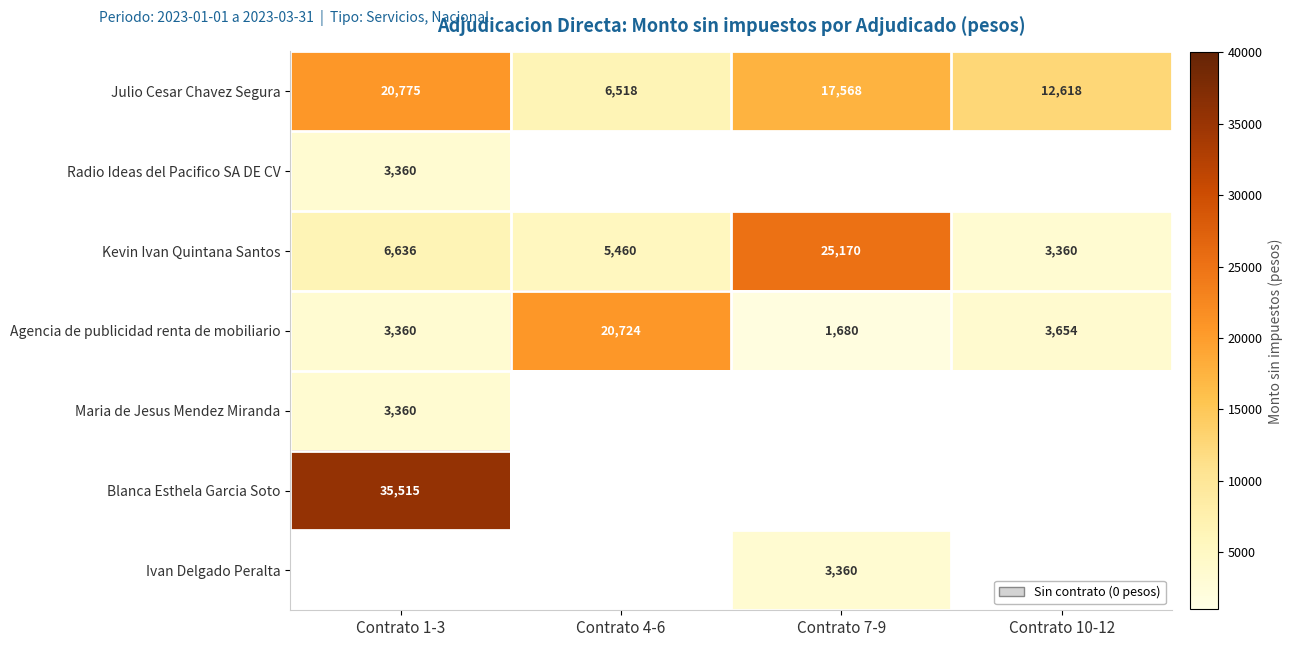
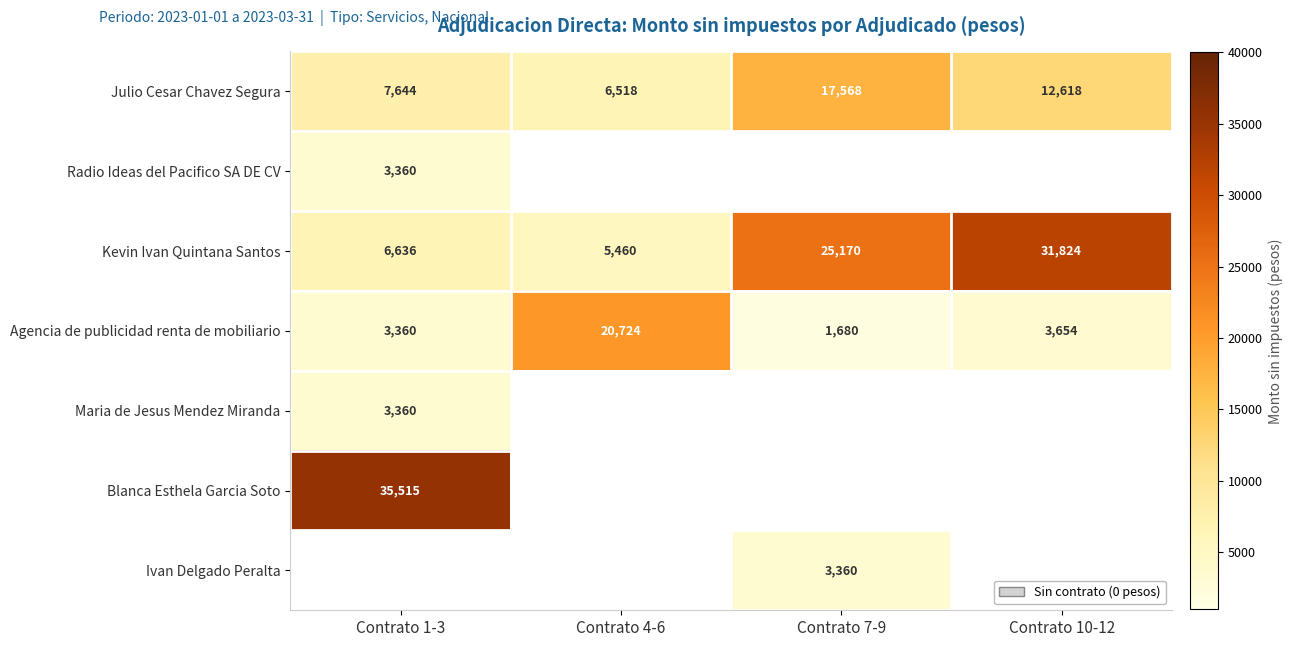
  {
    "Julio Cesar Chavez Segura": {
-     "Contrato 1-3": "20,775",
+     "Contrato 1-3": "7,644",
      "Contrato 4-6": "6,518",
      "Contrato 7-9": "17,568",
      "Contrato 10-12": "12,618"
    },
    "Radio Ideas del Pacifico SA DE CV": {
      "Contrato 1-3": "3,360"
    },
    "Kevin Ivan Quintana Santos": {
      "Contrato 1-3": "6,636",
      "Contrato 4-6": "5,460",
      "Contrato 7-9": "25,170",
-     "Contrato 10-12": "3,360"
+     "Contrato 10-12": "31,824"
    },
    "Agencia de publicidad renta de mobiliario": {
      "Contrato 1-3": "3,360",
      "Contrato 4-6": "20,724",
      "Contrato 7-9": "1,680",
      "Contrato 10-12": "3,654"
    },
    "Maria de Jesus Mendez Miranda": {
      "Contrato 1-3": "3,360"
    },
    "Blanca Esthela Garcia Soto": {
      "Contrato 1-3": "35,515"
    },
    "Ivan Delgado Peralta": {
      "Contrato 7-9": "3,360"
    }
  }
